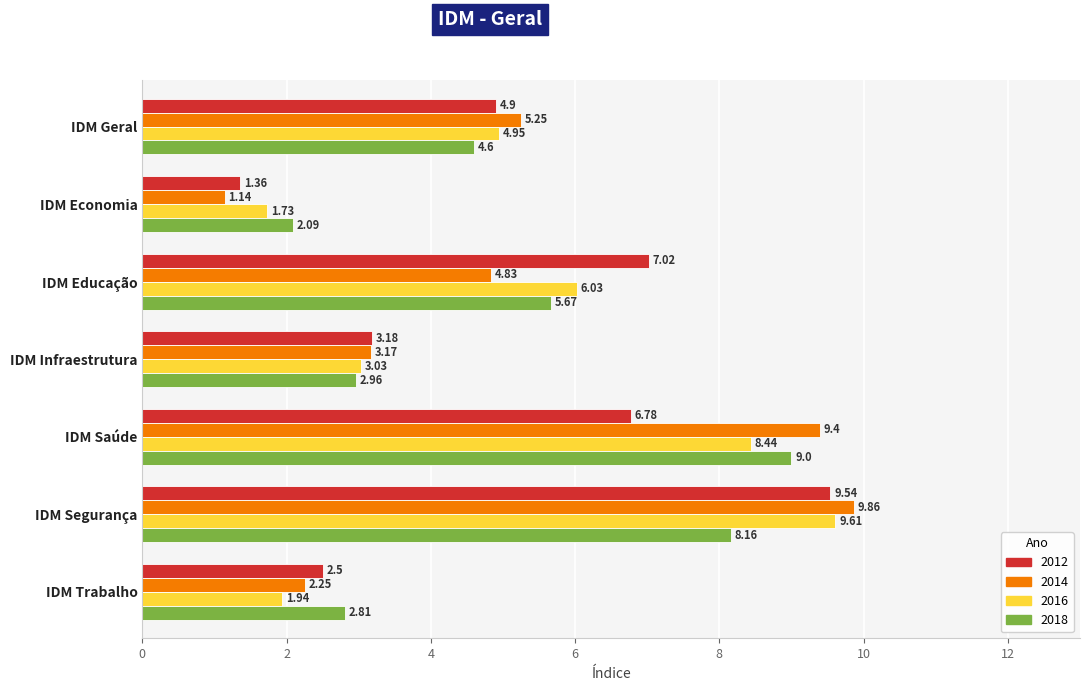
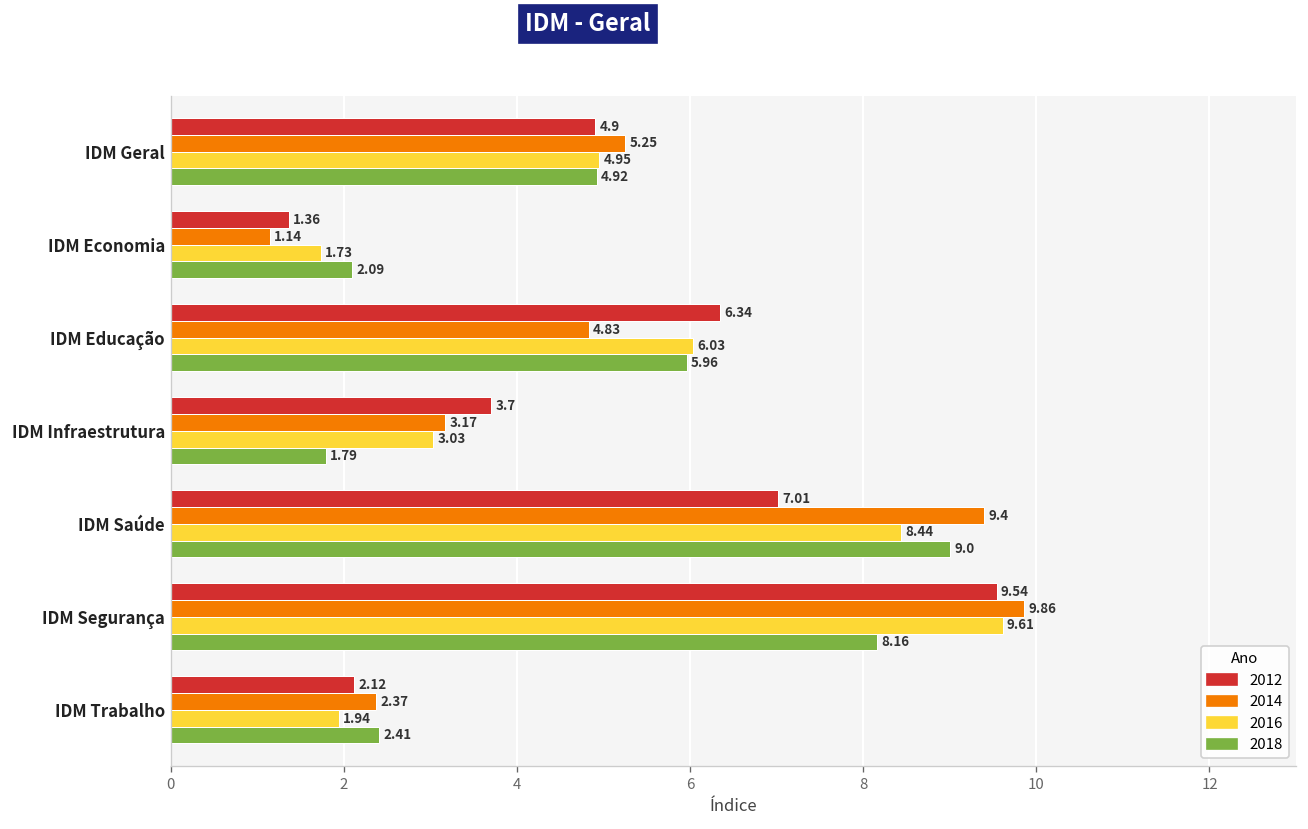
  {
    "2012": {
      "IDM Geral": 4.9,
      "IDM Economia": 1.36,
-     "IDM Educação": 7.02,
-     "IDM Infraestrutura": 3.18,
-     "IDM Saúde": 6.78,
+     "IDM Educação": 6.34,
+     "IDM Infraestrutura": 3.7,
+     "IDM Saúde": 7.01,
      "IDM Segurança": 9.54,
-     "IDM Trabalho": 2.5
+     "IDM Trabalho": 2.12
    },
    "2014": {
      "IDM Geral": 5.25,
      "IDM Economia": 1.14,
      "IDM Educação": 4.83,
      "IDM Infraestrutura": 3.17,
      "IDM Saúde": 9.4,
      "IDM Segurança": 9.86,
-     "IDM Trabalho": 2.25
+     "IDM Trabalho": 2.37
    },
    "2016": {
      "IDM Geral": 4.95,
      "IDM Economia": 1.73,
      "IDM Educação": 6.03,
      "IDM Infraestrutura": 3.03,
      "IDM Saúde": 8.44,
      "IDM Segurança": 9.61,
      "IDM Trabalho": 1.94
    },
    "2018": {
-     "IDM Geral": 4.6,
+     "IDM Geral": 4.92,
      "IDM Economia": 2.09,
-     "IDM Educação": 5.67,
-     "IDM Infraestrutura": 2.96,
+     "IDM Educação": 5.96,
+     "IDM Infraestrutura": 1.79,
      "IDM Saúde": 9.0,
      "IDM Segurança": 8.16,
-     "IDM Trabalho": 2.81
+     "IDM Trabalho": 2.41
    }
  }
